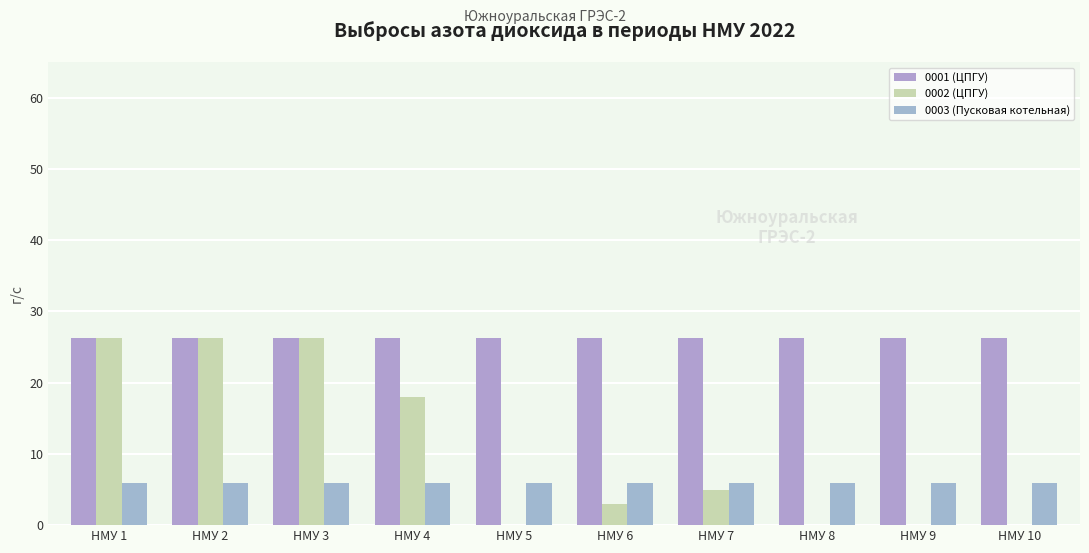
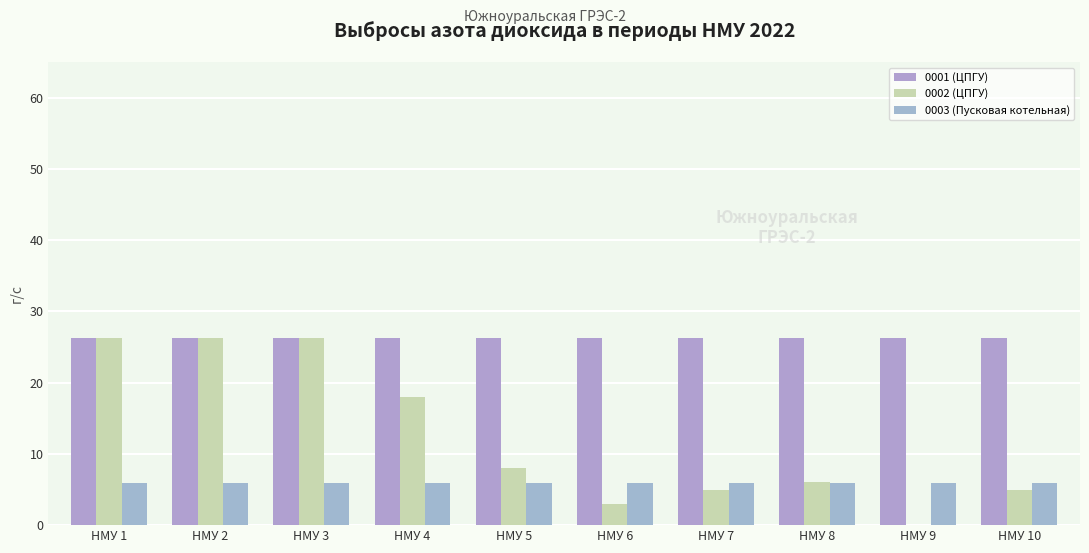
  {
    "0002 (ЦПГУ)": {
      "НМУ 1": 26,
      "НМУ 2": 26,
      "НМУ 3": 26,
      "НМУ 4": 18,
-     "НМУ 5": 0,
+     "НМУ 5": 8,
      "НМУ 6": 3,
      "НМУ 7": 5,
-     "НМУ 8": 0,
+     "НМУ 8": 6,
      "НМУ 9": 0,
-     "НМУ 10": 0
+     "НМУ 10": 5
    }
  }
